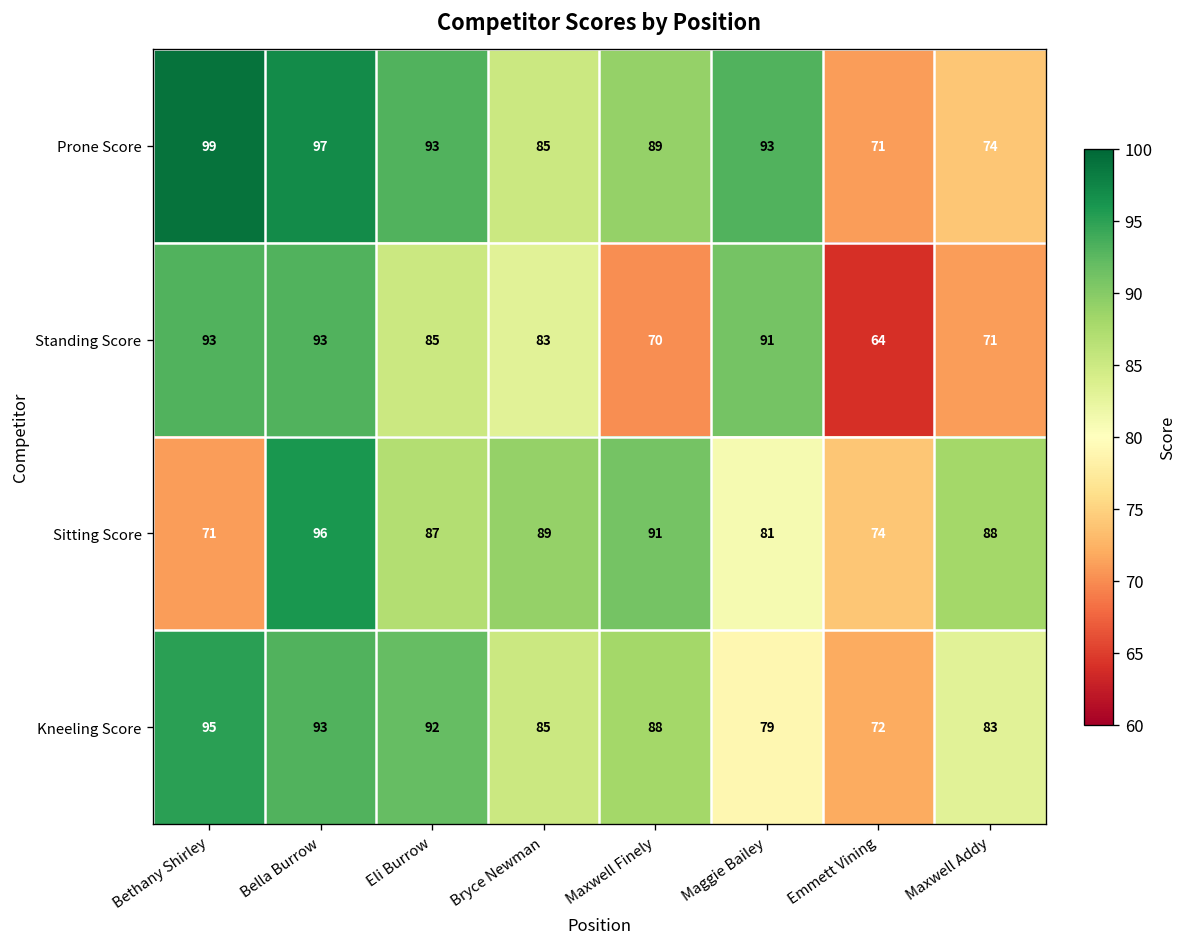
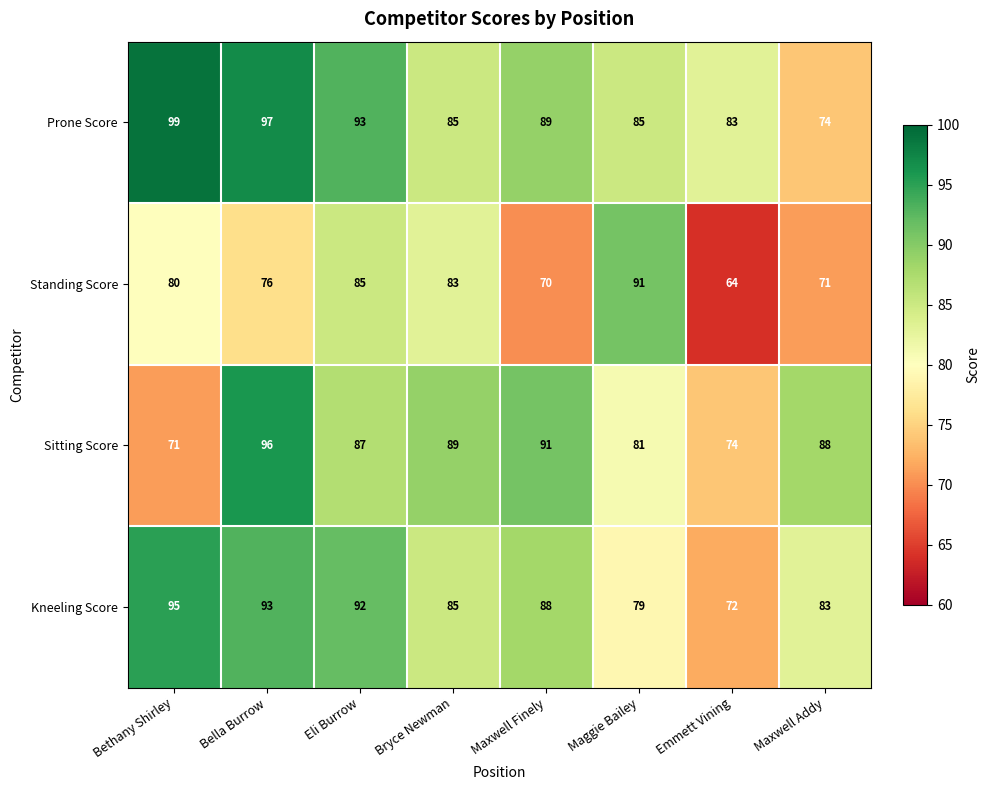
  {
    "Prone Score": {
      "Bethany Shirley": 99,
      "Bella Burrow": 97,
      "Eli Burrow": 93,
      "Bryce Newman": 85,
      "Maxwell Finely": 89,
-     "Maggie Bailey": 93,
-     "Emmett Vining": 71,
+     "Maggie Bailey": 85,
+     "Emmett Vining": 83,
      "Maxwell Addy": 74
    },
    "Standing Score": {
-     "Bethany Shirley": 93,
-     "Bella Burrow": 93,
+     "Bethany Shirley": 80,
+     "Bella Burrow": 76,
      "Eli Burrow": 85,
      "Bryce Newman": 83,
      "Maxwell Finely": 70,
      "Maggie Bailey": 91,
      "Emmett Vining": 64,
      "Maxwell Addy": 71
    },
    "Sitting Score": {
      "Bethany Shirley": 71,
      "Bella Burrow": 96,
      "Eli Burrow": 87,
      "Bryce Newman": 89,
      "Maxwell Finely": 91,
      "Maggie Bailey": 81,
      "Emmett Vining": 74,
      "Maxwell Addy": 88
    },
    "Kneeling Score": {
      "Bethany Shirley": 95,
      "Bella Burrow": 93,
      "Eli Burrow": 92,
      "Bryce Newman": 85,
      "Maxwell Finely": 88,
      "Maggie Bailey": 79,
      "Emmett Vining": 72,
      "Maxwell Addy": 83
    }
  }
